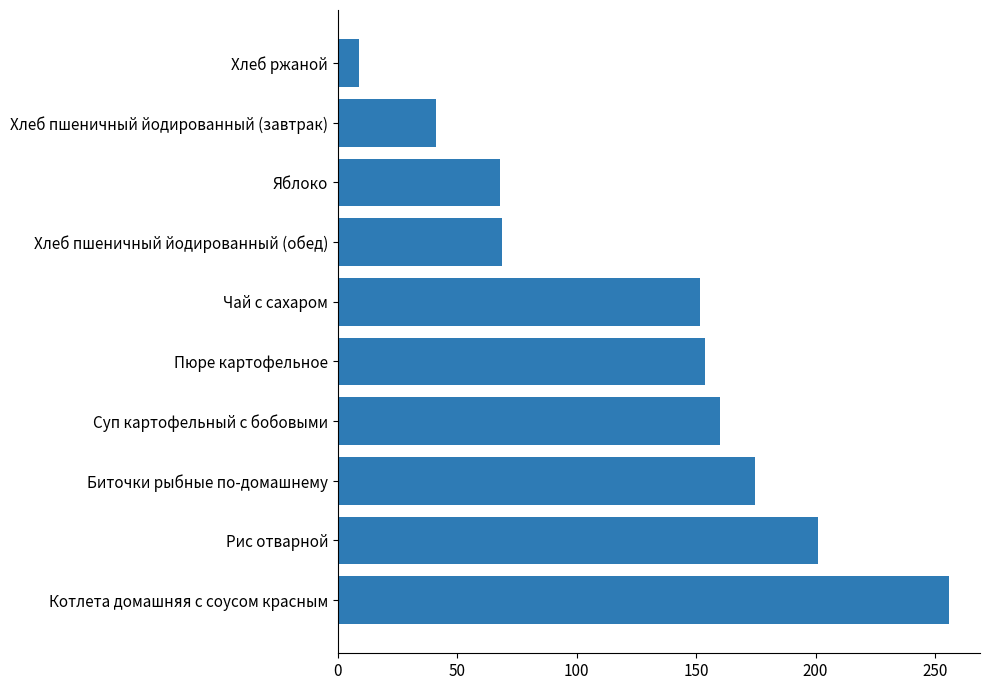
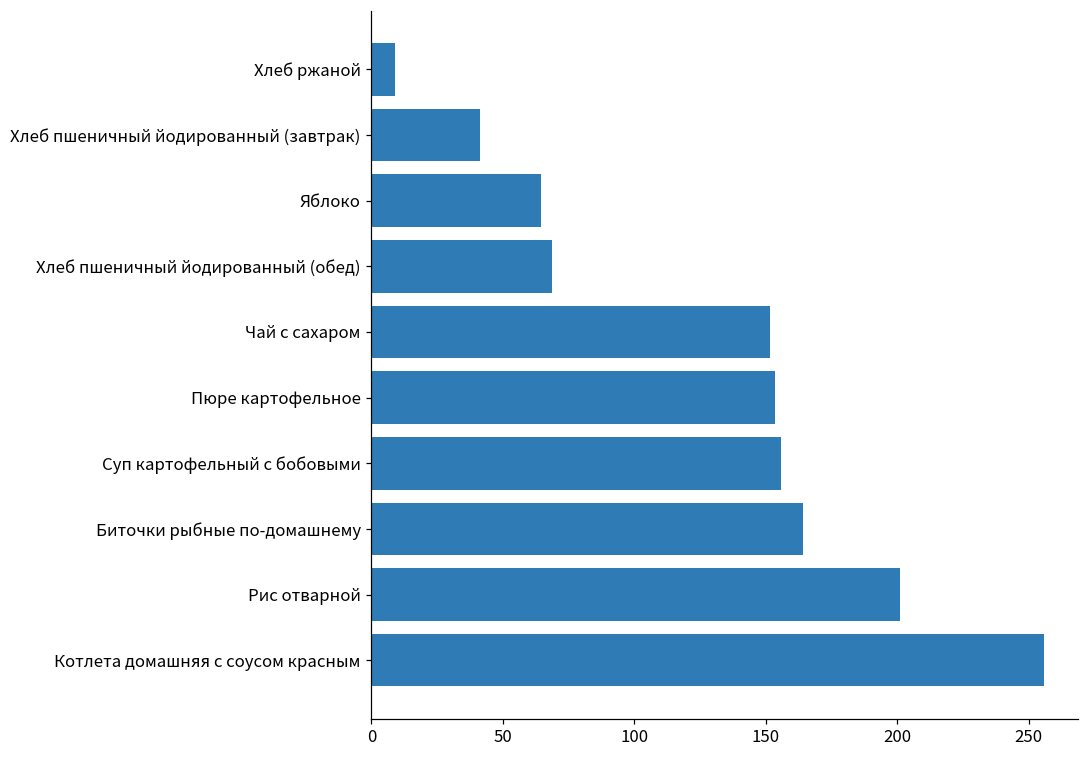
  {
    "Хлеб ржаной": 9,
    "Хлеб пшеничный йодированный (завтрак)": 41,
-   "Яблоко": 68,
+   "Яблоко": 64,
    "Хлеб пшеничный йодированный (обед)": 69,
    "Чай с сахаром": 151,
    "Пюре картофельное": 154,
-   "Суп картофельный с бобовыми": 160,
-   "Биточки рыбные по-домашнему": 175,
+   "Суп картофельный с бобовыми": 156,
+   "Биточки рыбные по-домашнему": 164,
    "Рис отварной": 201,
    "Котлета домашняя с соусом красным": 256
  }
